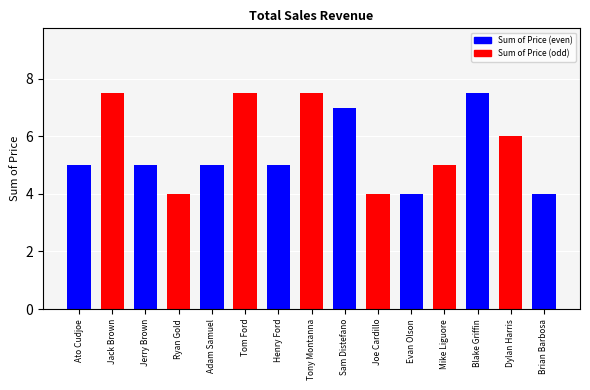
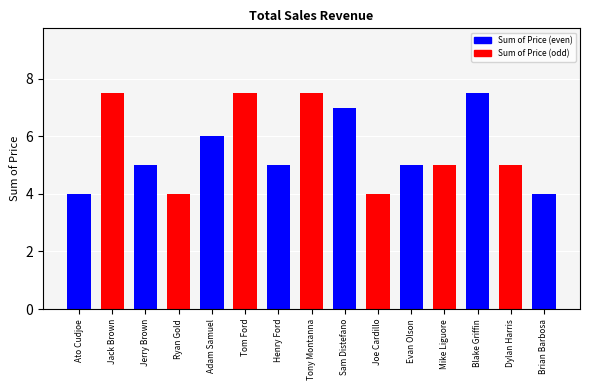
  {
-   "Ato Cudjoe": 5,
+   "Ato Cudjoe": 4,
    "Jack Brown": 7.5,
    "Jerry Brown": 5,
    "Ryan Gold": 4,
-   "Adam Samuel": 5,
+   "Adam Samuel": 6,
    "Tom Ford": 7.5,
    "Henry Ford": 5,
    "Tony Montanna": 7.5,
    "Sam Distefano": 7,
    "Joe Cardillo": 4,
-   "Evan Olson": 4,
+   "Evan Olson": 5,
    "Mike Liguore": 5,
    "Blake Griffin": 7.5,
-   "Dylan Harris": 6,
+   "Dylan Harris": 5,
    "Brian Barbosa": 4
  }
